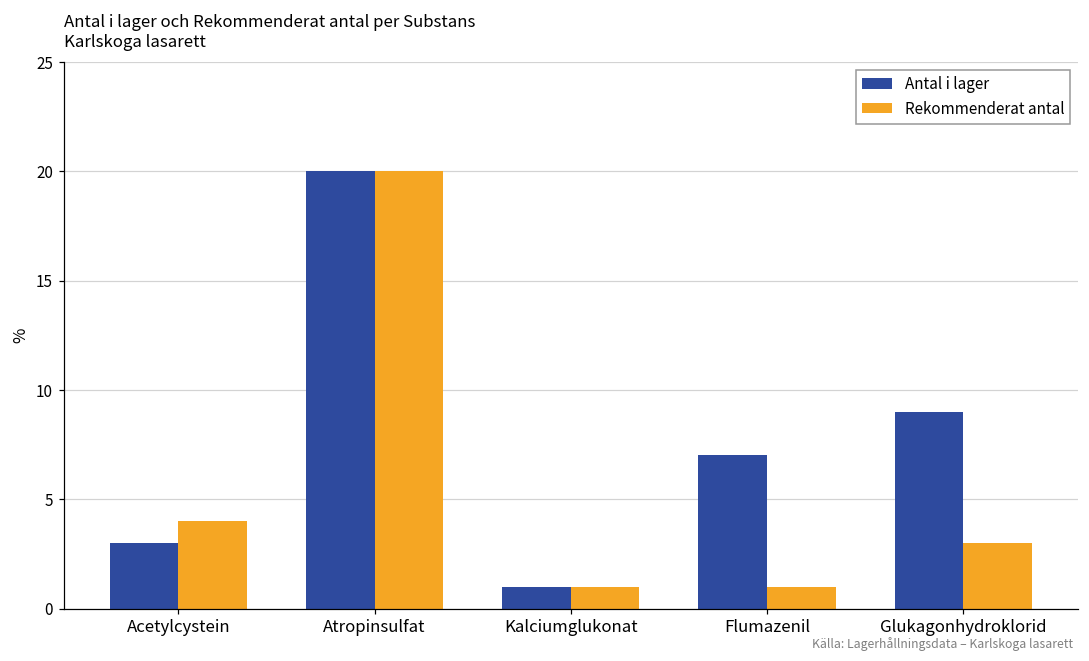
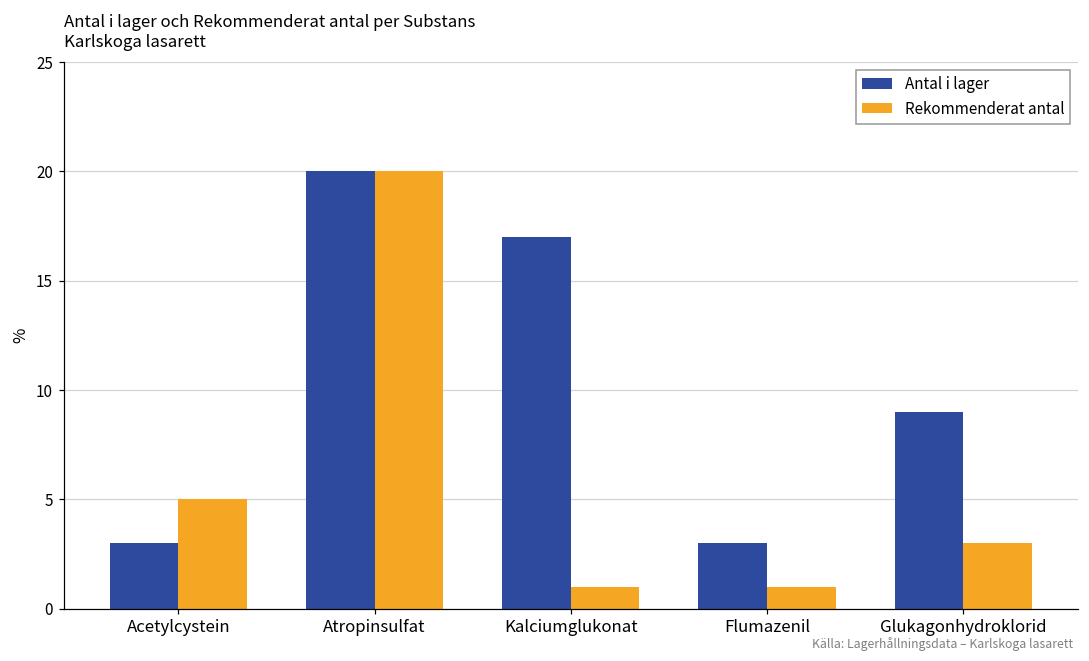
  {
    "Antal i lager": {
      "Acetylcystein": 3,
      "Atropinsulfat": 20,
-     "Kalciumglukonat": 1,
-     "Flumazenil": 7,
+     "Kalciumglukonat": 17,
+     "Flumazenil": 3,
      "Glukagonhydroklorid": 9
    },
    "Rekommenderat antal": {
-     "Acetylcystein": 4,
+     "Acetylcystein": 5,
      "Atropinsulfat": 20,
      "Kalciumglukonat": 1,
      "Flumazenil": 1,
      "Glukagonhydroklorid": 3
    }
  }
